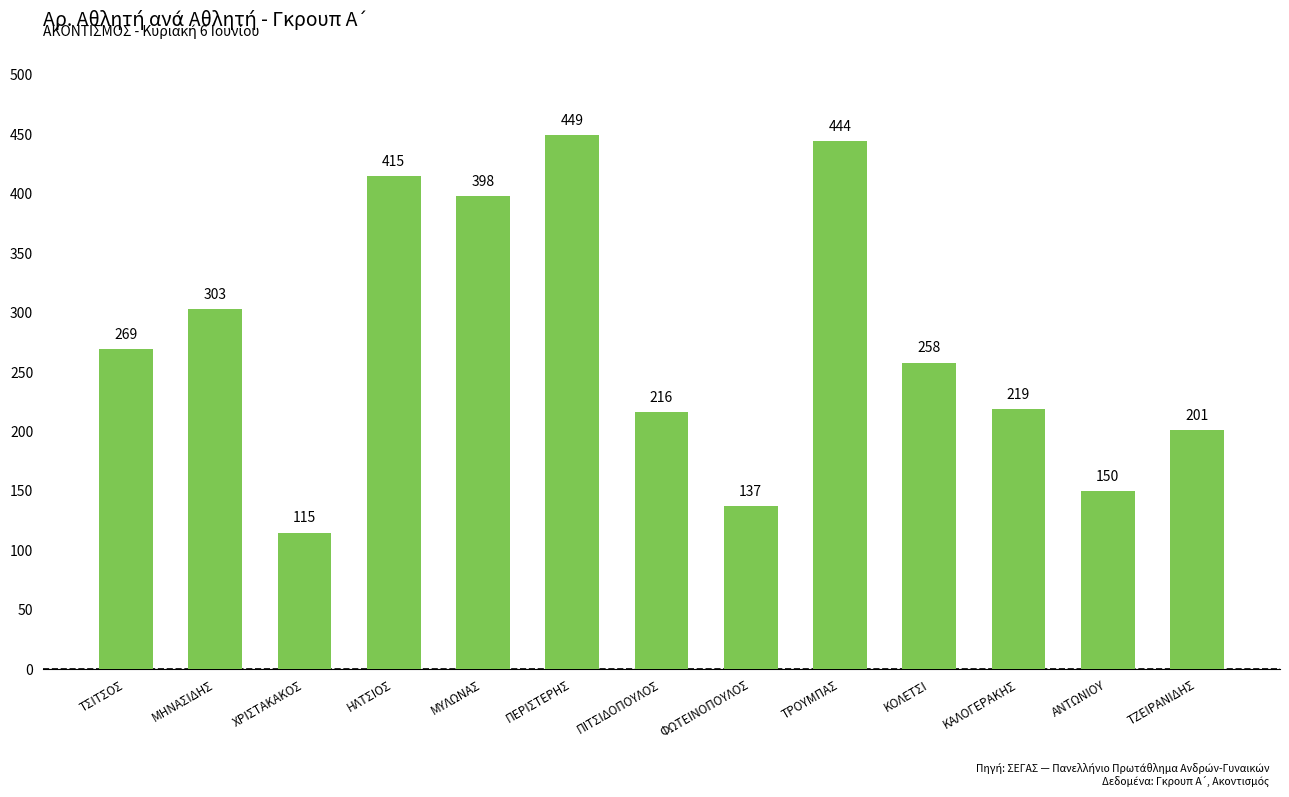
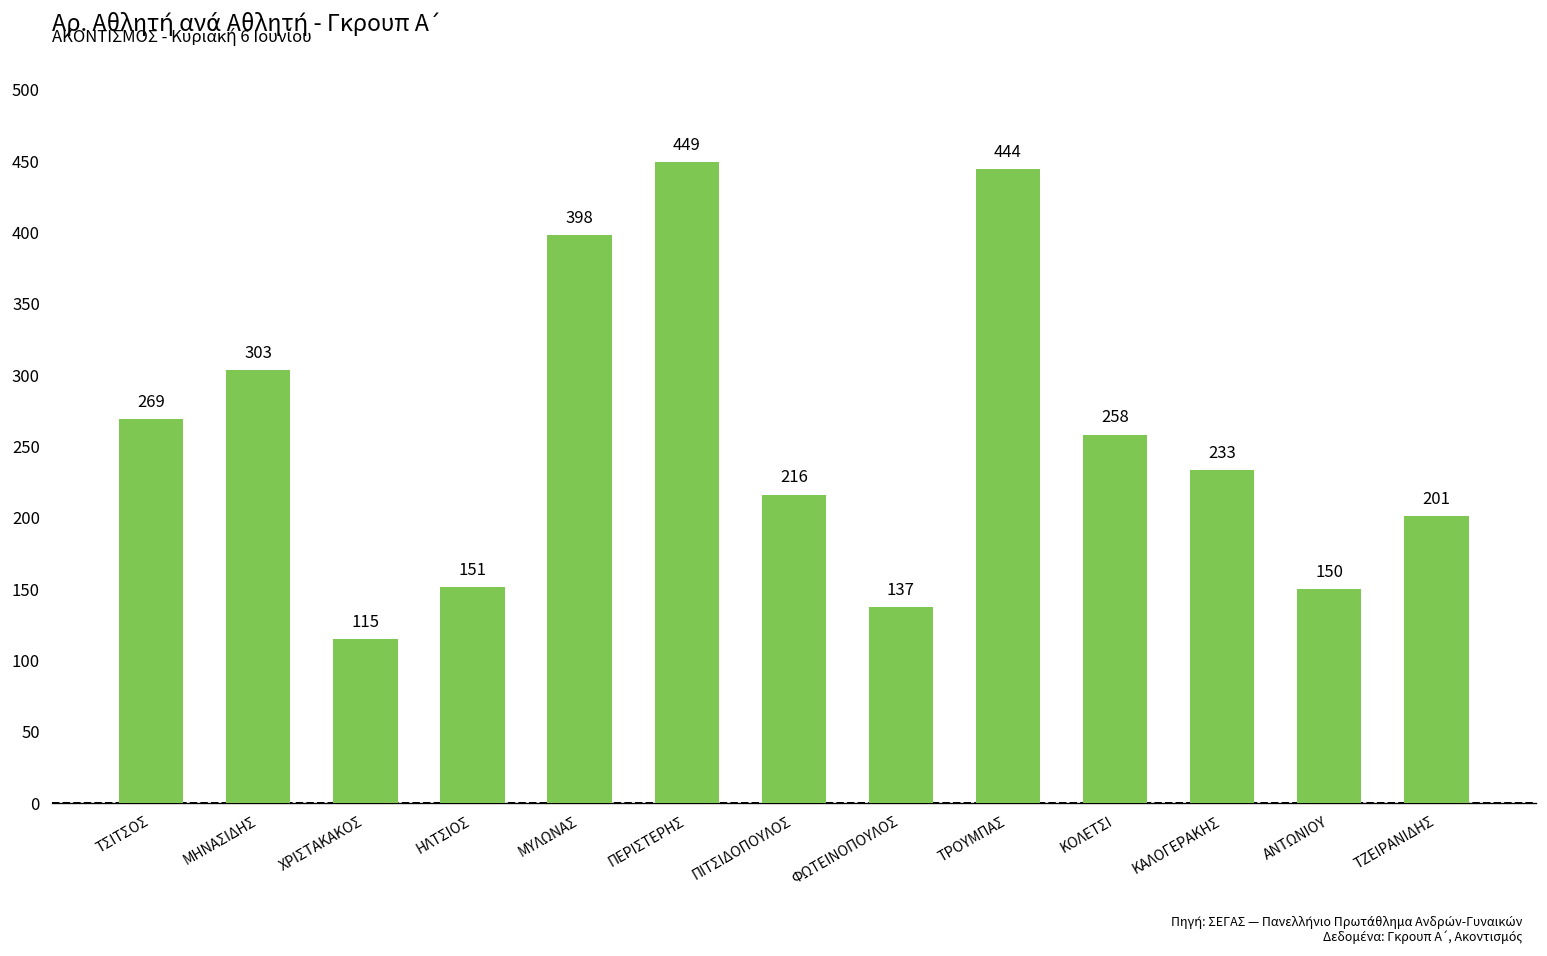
  {
    "ΤΣΙΤΣΟΣ": 269,
    "ΜΗΝΑΣΙΔΗΣ": 303,
    "ΧΡΙΣΤΑΚΑΚΟΣ": 115,
-   "ΗΛΤΣΙΟΣ": 415,
+   "ΗΛΤΣΙΟΣ": 151,
    "ΜΥΛΩΝΑΣ": 398,
    "ΠΕΡΙΣΤΕΡΗΣ": 449,
    "ΠΙΤΣΙΔΟΠΟΥΛΟΣ": 216,
    "ΦΩΤΕΙΝΟΠΟΥΛΟΣ": 137,
    "ΤΡΟΥΜΠΑΣ": 444,
    "ΚΟΛΕΤΣΙ": 258,
-   "ΚΑΛΟΓΕΡΑΚΗΣ": 219,
+   "ΚΑΛΟΓΕΡΑΚΗΣ": 233,
    "ΑΝΤΩΝΙΟΥ": 150,
    "ΤΖΕΙΡΑΝΙΔΗΣ": 201
  }
